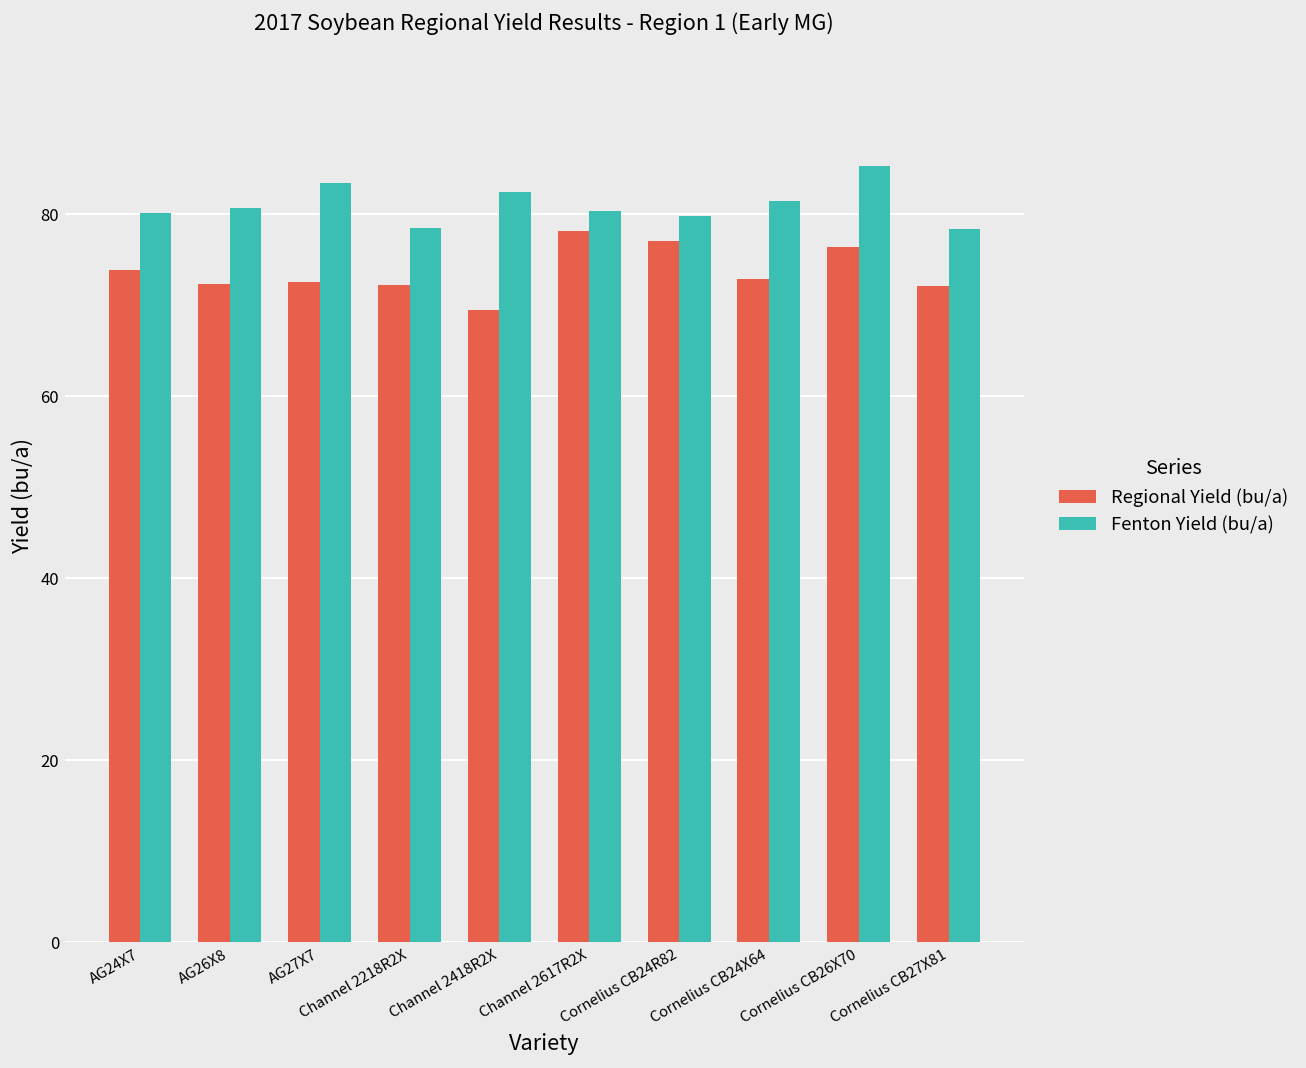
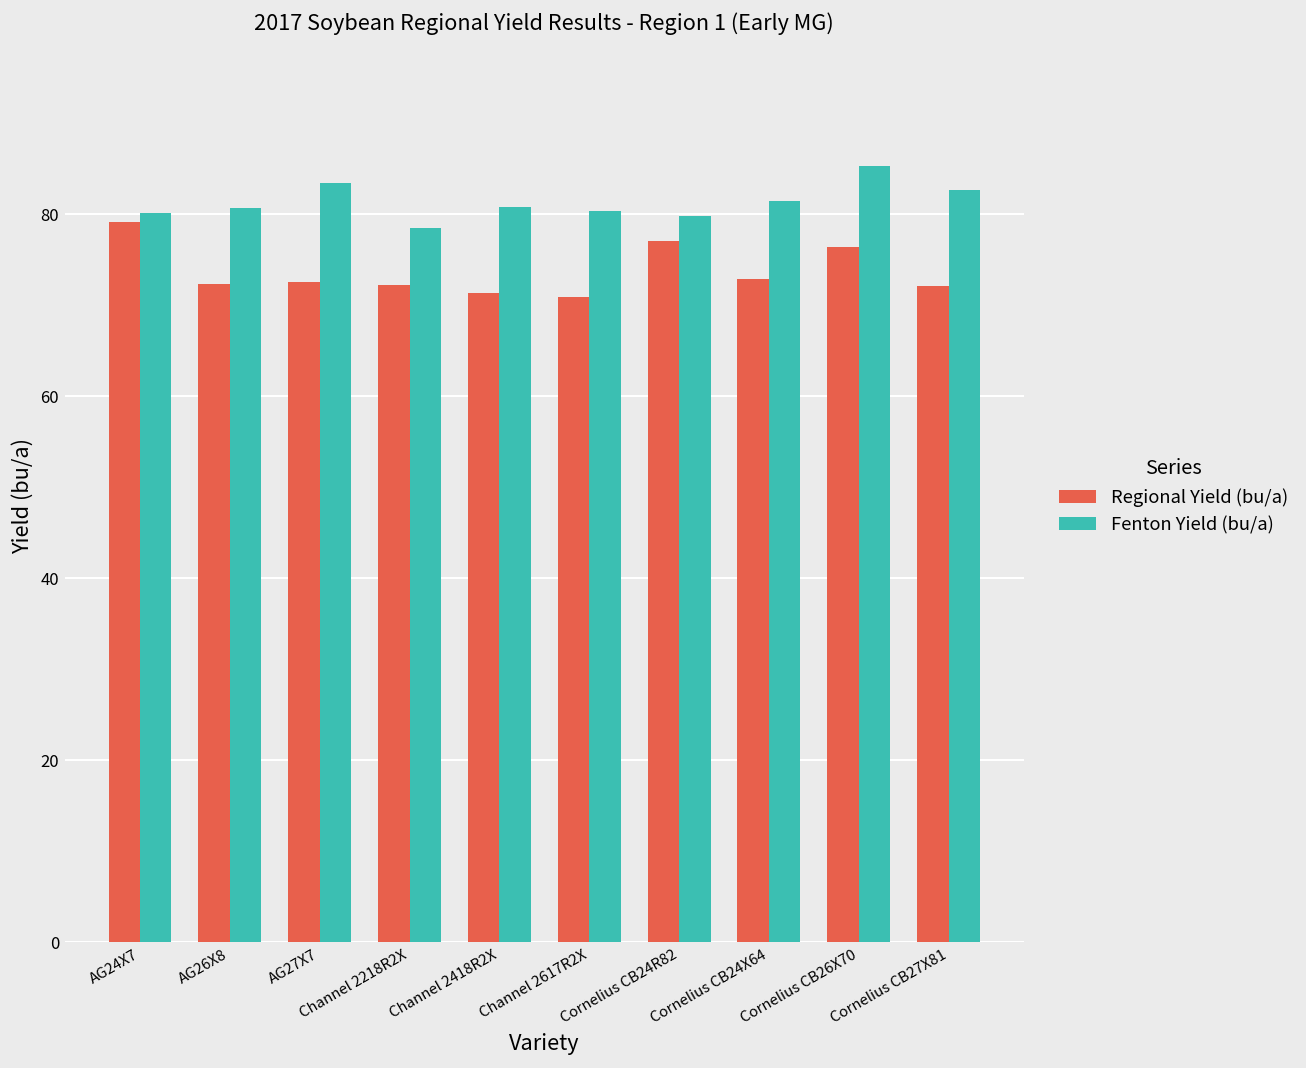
  {
    "Regional Yield (bu/a)": {
-     "AG24X7": 74,
+     "AG24X7": 79,
      "AG26X8": 72,
      "AG27X7": 73,
      "Channel 2218R2X": 72,
-     "Channel 2418R2X": 69,
-     "Channel 2617R2X": 78,
+     "Channel 2418R2X": 71,
+     "Channel 2617R2X": 71,
      "Cornelius CB24R82": 77,
      "Cornelius CB24X64": 73,
      "Cornelius CB26X70": 76,
      "Cornelius CB27X81": 72
    },
    "Fenton Yield (bu/a)": {
      "AG24X7": 80,
      "AG26X8": 81,
      "AG27X7": 83,
      "Channel 2218R2X": 78,
-     "Channel 2418R2X": 82,
+     "Channel 2418R2X": 81,
      "Channel 2617R2X": 80,
      "Cornelius CB24R82": 80,
      "Cornelius CB24X64": 81,
      "Cornelius CB26X70": 85,
-     "Cornelius CB27X81": 78
+     "Cornelius CB27X81": 83
    }
  }
